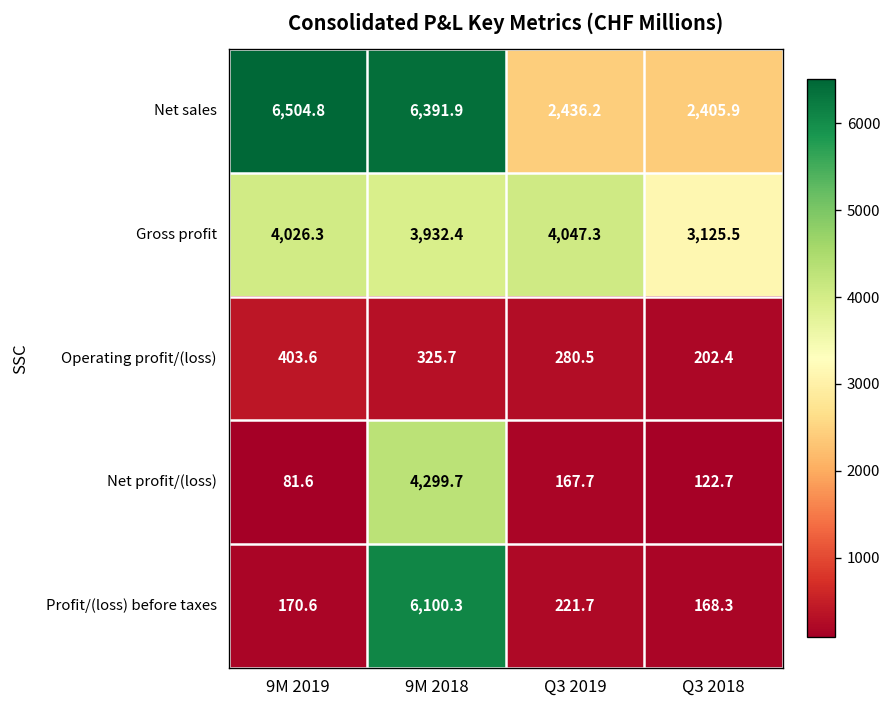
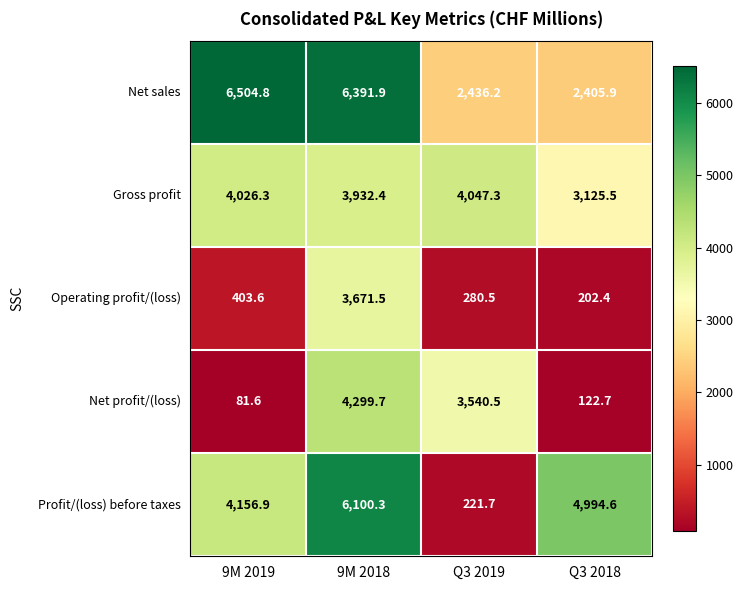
  {
    "Net sales": {
      "9M 2019": "6,504.8",
      "9M 2018": "6,391.9",
      "Q3 2019": "2,436.2",
      "Q3 2018": "2,405.9"
    },
    "Gross profit": {
      "9M 2019": "4,026.3",
      "9M 2018": "3,932.4",
      "Q3 2019": "4,047.3",
      "Q3 2018": "3,125.5"
    },
    "Operating profit/(loss)": {
      "9M 2019": "403.6",
-     "9M 2018": "325.7",
+     "9M 2018": "3,671.5",
      "Q3 2019": "280.5",
      "Q3 2018": "202.4"
    },
    "Net profit/(loss)": {
      "9M 2019": "81.6",
      "9M 2018": "4,299.7",
-     "Q3 2019": "167.7",
+     "Q3 2019": "3,540.5",
      "Q3 2018": "122.7"
    },
    "Profit/(loss) before taxes": {
-     "9M 2019": "170.6",
+     "9M 2019": "4,156.9",
      "9M 2018": "6,100.3",
      "Q3 2019": "221.7",
-     "Q3 2018": "168.3"
+     "Q3 2018": "4,994.6"
    }
  }
